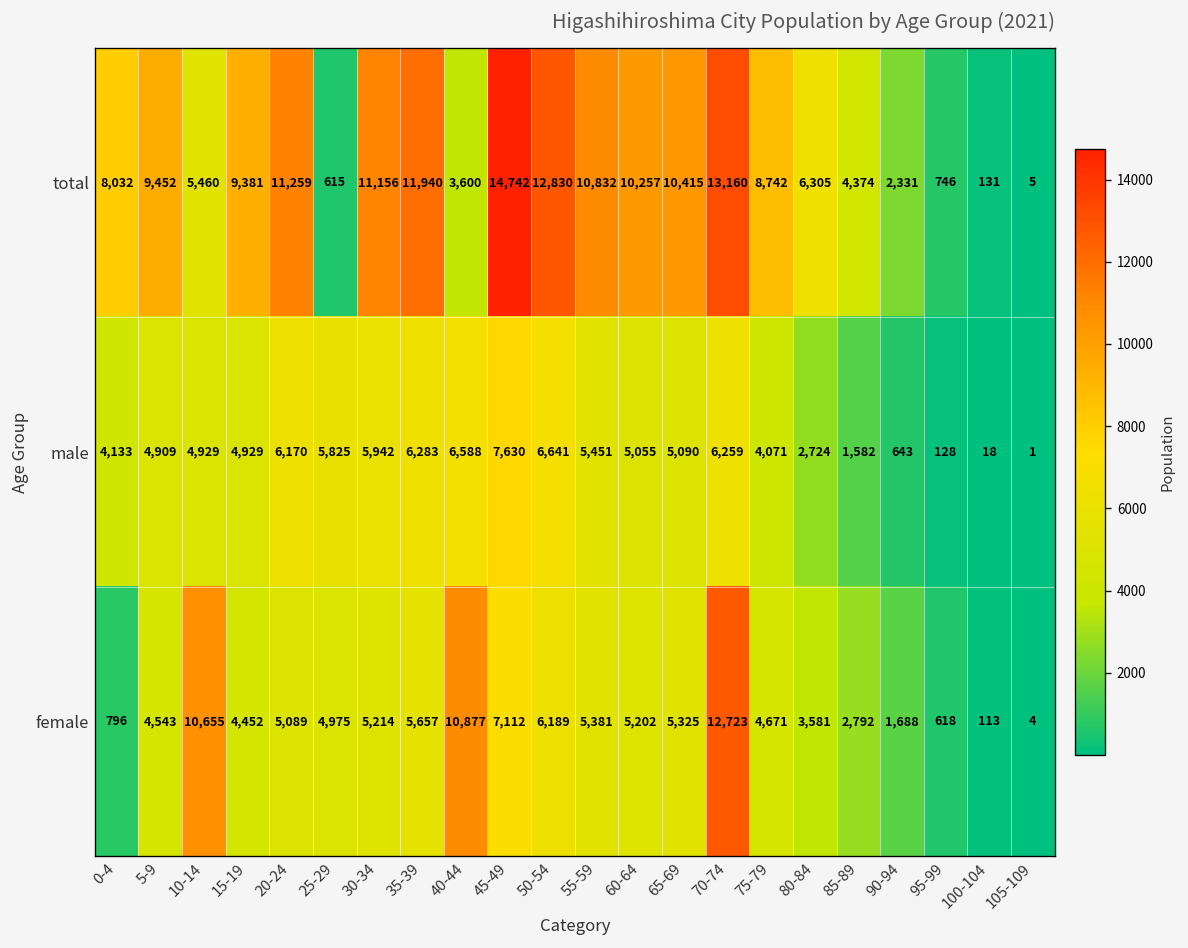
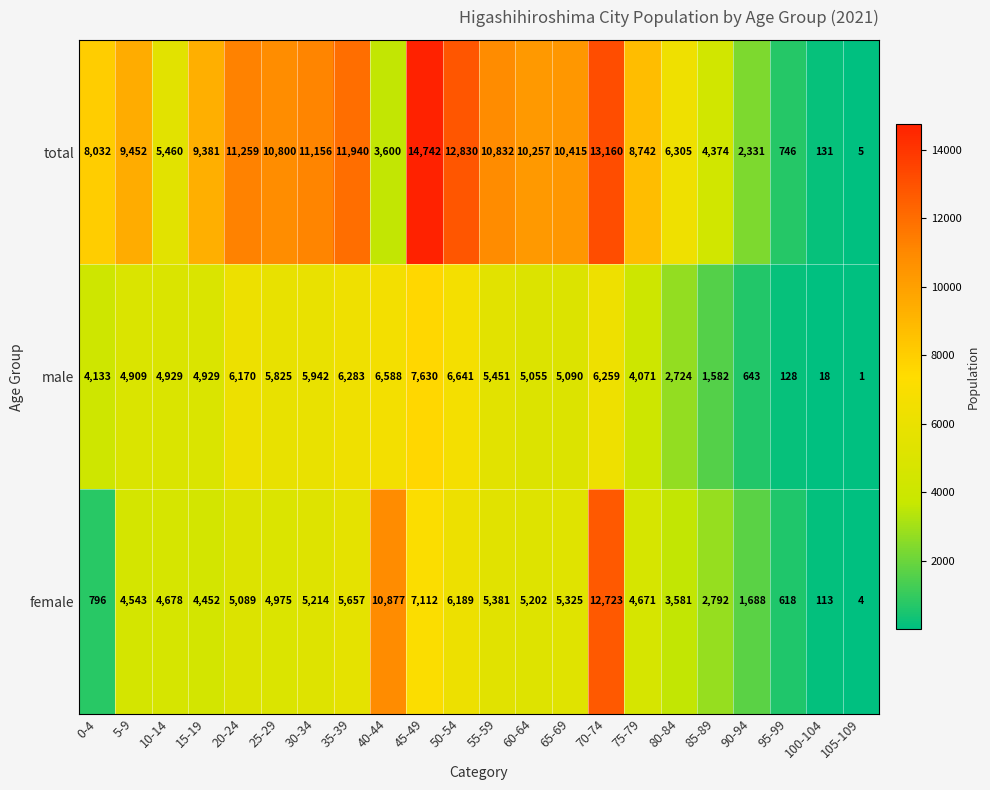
  {
    "total": {
      "0-4": "8,032",
      "5-9": "9,452",
      "10-14": "5,460",
      "15-19": "9,381",
      "20-24": "11,259",
-     "25-29": "615",
+     "25-29": "10,800",
      "30-34": "11,156",
      "35-39": "11,940",
      "40-44": "3,600",
      "45-49": "14,742",
      "50-54": "12,830",
      "55-59": "10,832",
      "60-64": "10,257",
      "65-69": "10,415",
      "70-74": "13,160",
      "75-79": "8,742",
      "80-84": "6,305",
      "85-89": "4,374",
      "90-94": "2,331",
      "95-99": "746",
      "100-104": "131",
      "105-109": "5"
    },
    "male": {
      "0-4": "4,133",
      "5-9": "4,909",
      "10-14": "4,929",
      "15-19": "4,929",
      "20-24": "6,170",
      "25-29": "5,825",
      "30-34": "5,942",
      "35-39": "6,283",
      "40-44": "6,588",
      "45-49": "7,630",
      "50-54": "6,641",
      "55-59": "5,451",
      "60-64": "5,055",
      "65-69": "5,090",
      "70-74": "6,259",
      "75-79": "4,071",
      "80-84": "2,724",
      "85-89": "1,582",
      "90-94": "643",
      "95-99": "128",
      "100-104": "18",
      "105-109": "1"
    },
    "female": {
      "0-4": "796",
      "5-9": "4,543",
-     "10-14": "10,655",
+     "10-14": "4,678",
      "15-19": "4,452",
      "20-24": "5,089",
      "25-29": "4,975",
      "30-34": "5,214",
      "35-39": "5,657",
      "40-44": "10,877",
      "45-49": "7,112",
      "50-54": "6,189",
      "55-59": "5,381",
      "60-64": "5,202",
      "65-69": "5,325",
      "70-74": "12,723",
      "75-79": "4,671",
      "80-84": "3,581",
      "85-89": "2,792",
      "90-94": "1,688",
      "95-99": "618",
      "100-104": "113",
      "105-109": "4"
    }
  }
